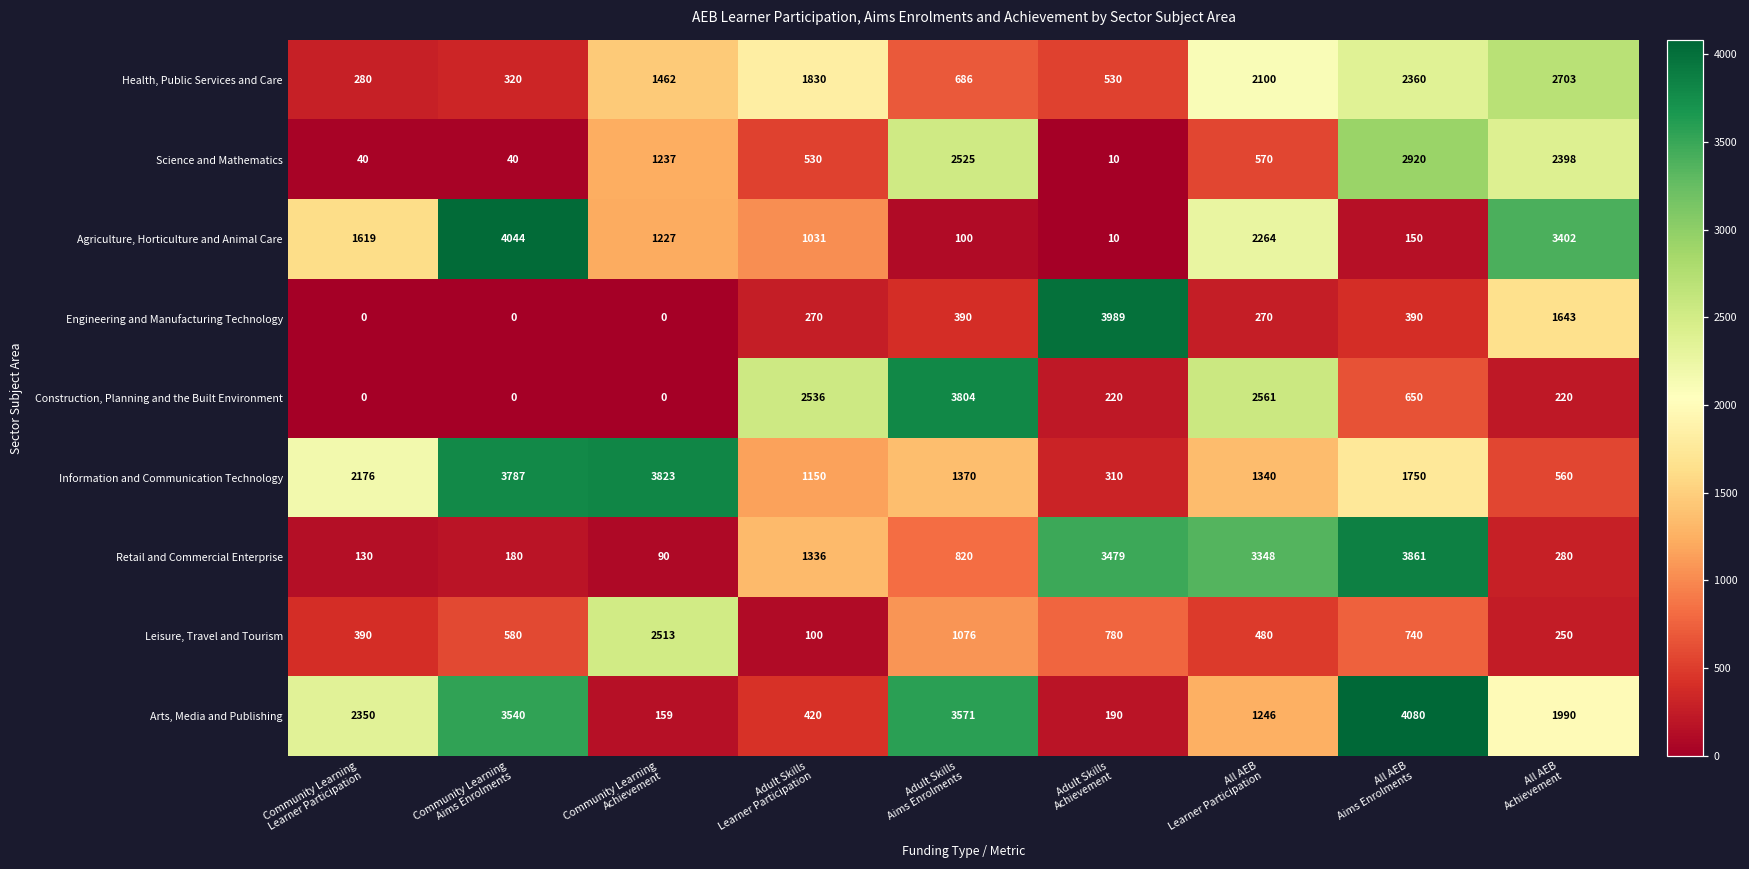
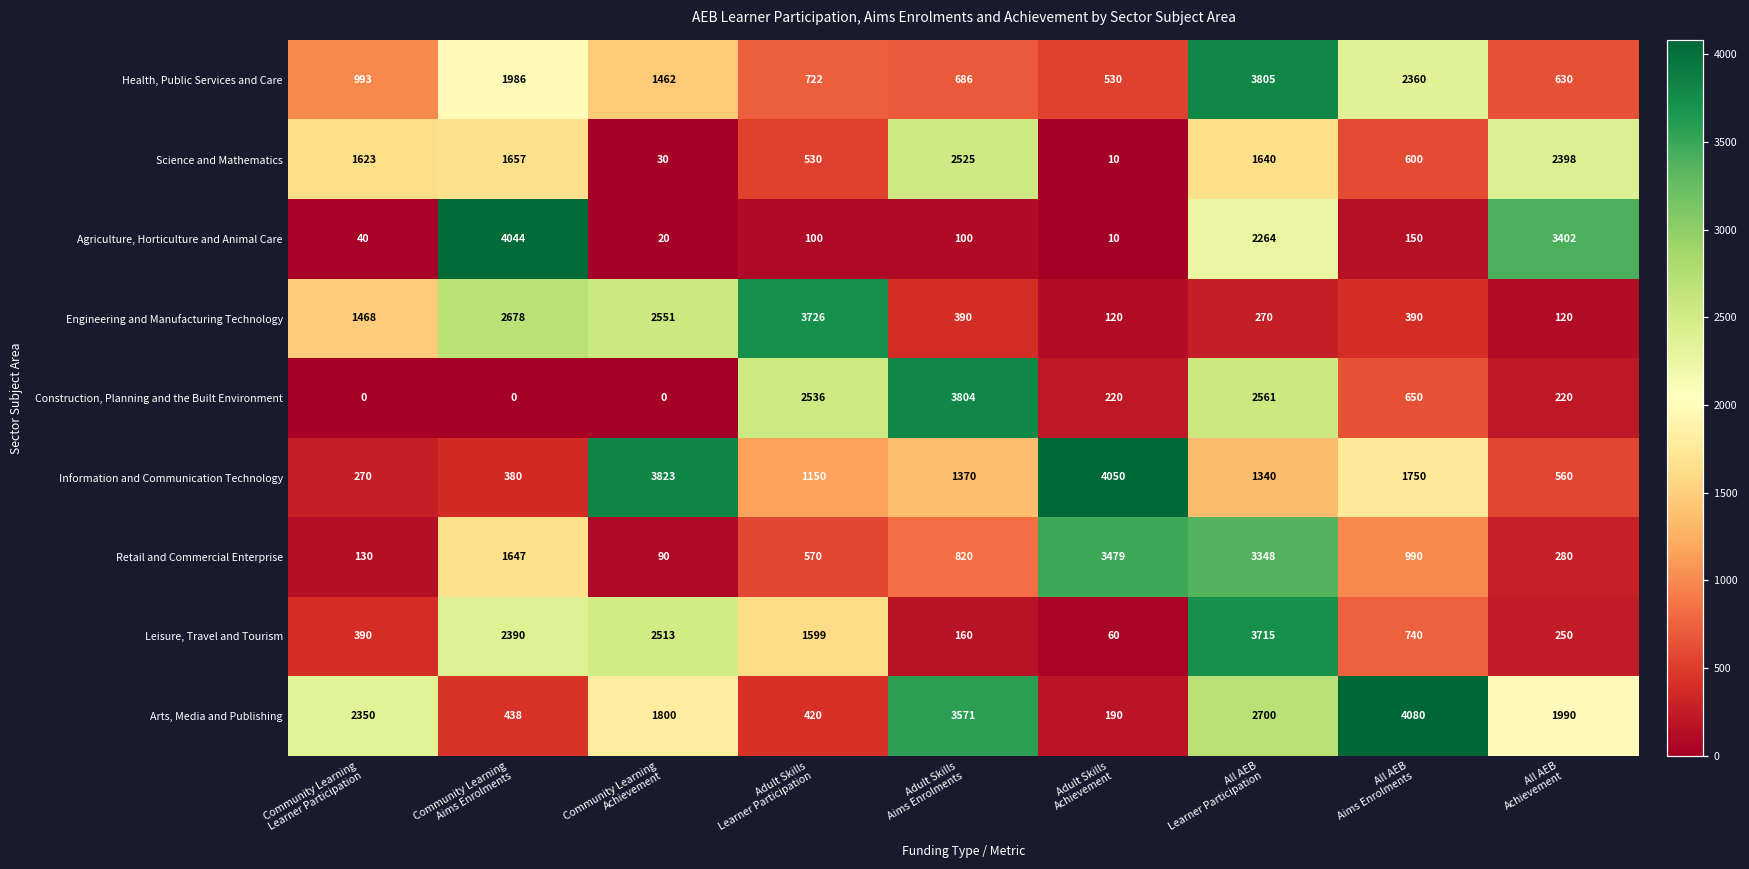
  {
    "Health, Public Services and Care": {
-     "Community Learning Learner Participation": 280,
-     "Community Learning Aims Enrolments": 320,
+     "Community Learning Learner Participation": 993,
+     "Community Learning Aims Enrolments": 1986,
      "Community Learning Achievement": 1462,
-     "Adult Skills Learner Participation": 1830,
+     "Adult Skills Learner Participation": 722,
      "Adult Skills Aims Enrolments": 686,
      "Adult Skills Achievement": 530,
-     "All AEB Learner Participation": 2100,
+     "All AEB Learner Participation": 3805,
      "All AEB Aims Enrolments": 2360,
-     "All AEB Achievement": 2703
+     "All AEB Achievement": 630
    },
    "Science and Mathematics": {
-     "Community Learning Learner Participation": 40,
-     "Community Learning Aims Enrolments": 40,
-     "Community Learning Achievement": 1237,
+     "Community Learning Learner Participation": 1623,
+     "Community Learning Aims Enrolments": 1657,
+     "Community Learning Achievement": 30,
      "Adult Skills Learner Participation": 530,
      "Adult Skills Aims Enrolments": 2525,
      "Adult Skills Achievement": 10,
-     "All AEB Learner Participation": 570,
-     "All AEB Aims Enrolments": 2920,
+     "All AEB Learner Participation": 1640,
+     "All AEB Aims Enrolments": 600,
      "All AEB Achievement": 2398
    },
    "Agriculture, Horticulture and Animal Care": {
-     "Community Learning Learner Participation": 1619,
+     "Community Learning Learner Participation": 40,
      "Community Learning Aims Enrolments": 4044,
-     "Community Learning Achievement": 1227,
-     "Adult Skills Learner Participation": 1031,
+     "Community Learning Achievement": 20,
+     "Adult Skills Learner Participation": 100,
      "Adult Skills Aims Enrolments": 100,
      "Adult Skills Achievement": 10,
      "All AEB Learner Participation": 2264,
      "All AEB Aims Enrolments": 150,
      "All AEB Achievement": 3402
    },
    "Engineering and Manufacturing Technology": {
-     "Community Learning Learner Participation": 0,
-     "Community Learning Aims Enrolments": 0,
-     "Community Learning Achievement": 0,
-     "Adult Skills Learner Participation": 270,
+     "Community Learning Learner Participation": 1468,
+     "Community Learning Aims Enrolments": 2678,
+     "Community Learning Achievement": 2551,
+     "Adult Skills Learner Participation": 3726,
      "Adult Skills Aims Enrolments": 390,
-     "Adult Skills Achievement": 3989,
+     "Adult Skills Achievement": 120,
      "All AEB Learner Participation": 270,
      "All AEB Aims Enrolments": 390,
-     "All AEB Achievement": 1643
+     "All AEB Achievement": 120
    },
    "Construction, Planning and the Built Environment": {
      "Community Learning Learner Participation": 0,
      "Community Learning Aims Enrolments": 0,
      "Community Learning Achievement": 0,
      "Adult Skills Learner Participation": 2536,
      "Adult Skills Aims Enrolments": 3804,
      "Adult Skills Achievement": 220,
      "All AEB Learner Participation": 2561,
      "All AEB Aims Enrolments": 650,
      "All AEB Achievement": 220
    },
    "Information and Communication Technology": {
-     "Community Learning Learner Participation": 2176,
-     "Community Learning Aims Enrolments": 3787,
+     "Community Learning Learner Participation": 270,
+     "Community Learning Aims Enrolments": 380,
      "Community Learning Achievement": 3823,
      "Adult Skills Learner Participation": 1150,
      "Adult Skills Aims Enrolments": 1370,
-     "Adult Skills Achievement": 310,
+     "Adult Skills Achievement": 4050,
      "All AEB Learner Participation": 1340,
      "All AEB Aims Enrolments": 1750,
      "All AEB Achievement": 560
    },
    "Retail and Commercial Enterprise": {
      "Community Learning Learner Participation": 130,
-     "Community Learning Aims Enrolments": 180,
+     "Community Learning Aims Enrolments": 1647,
      "Community Learning Achievement": 90,
-     "Adult Skills Learner Participation": 1336,
+     "Adult Skills Learner Participation": 570,
      "Adult Skills Aims Enrolments": 820,
      "Adult Skills Achievement": 3479,
      "All AEB Learner Participation": 3348,
-     "All AEB Aims Enrolments": 3861,
+     "All AEB Aims Enrolments": 990,
      "All AEB Achievement": 280
    },
    "Leisure, Travel and Tourism": {
      "Community Learning Learner Participation": 390,
-     "Community Learning Aims Enrolments": 580,
+     "Community Learning Aims Enrolments": 2390,
      "Community Learning Achievement": 2513,
-     "Adult Skills Learner Participation": 100,
-     "Adult Skills Aims Enrolments": 1076,
-     "Adult Skills Achievement": 780,
-     "All AEB Learner Participation": 480,
+     "Adult Skills Learner Participation": 1599,
+     "Adult Skills Aims Enrolments": 160,
+     "Adult Skills Achievement": 60,
+     "All AEB Learner Participation": 3715,
      "All AEB Aims Enrolments": 740,
      "All AEB Achievement": 250
    },
    "Arts, Media and Publishing": {
      "Community Learning Learner Participation": 2350,
-     "Community Learning Aims Enrolments": 3540,
-     "Community Learning Achievement": 159,
+     "Community Learning Aims Enrolments": 438,
+     "Community Learning Achievement": 1800,
      "Adult Skills Learner Participation": 420,
      "Adult Skills Aims Enrolments": 3571,
      "Adult Skills Achievement": 190,
-     "All AEB Learner Participation": 1246,
+     "All AEB Learner Participation": 2700,
      "All AEB Aims Enrolments": 4080,
      "All AEB Achievement": 1990
    }
  }
